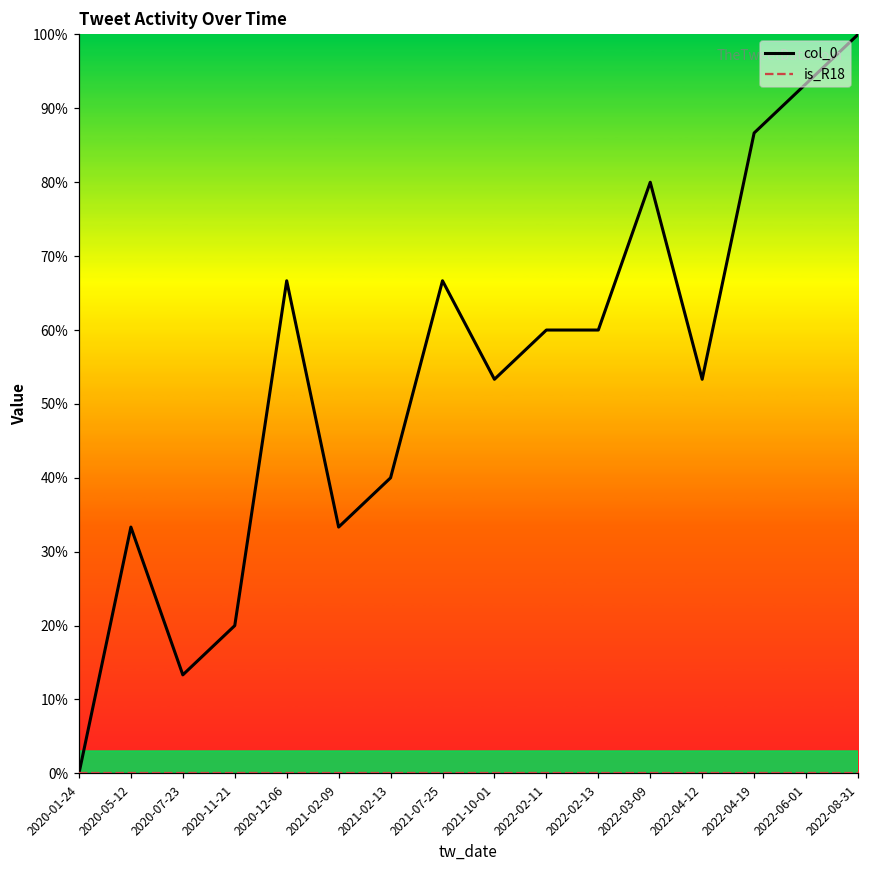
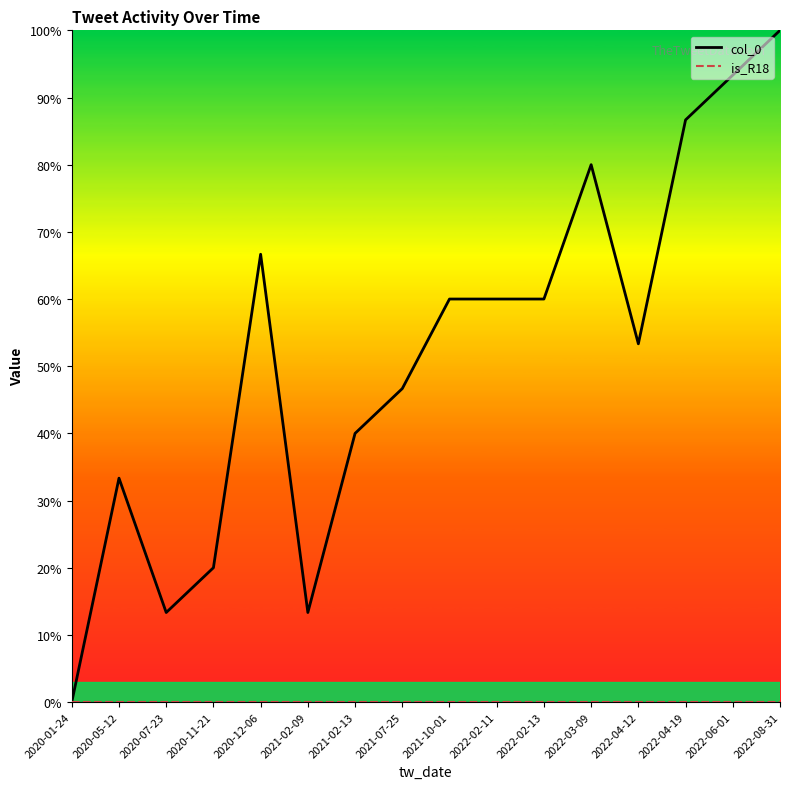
  {
    "col_0": {
      "2020-05-12": "33%",
      "2020-07-23": "13%",
      "2020-11-21": "20%",
      "2020-12-06": "67%",
-     "2021-02-09": "33%",
+     "2021-02-09": "13%",
      "2021-02-13": "40%",
-     "2021-07-25": "67%",
-     "2021-10-01": "53%",
+     "2021-07-25": "47%",
+     "2021-10-01": "60%",
      "2022-02-11": "60%",
      "2022-02-13": "60%",
      "2022-03-09": "80%",
      "2022-04-12": "53%",
      "2022-04-19": "87%",
      "2022-08-31": "100%"
    }
  }
